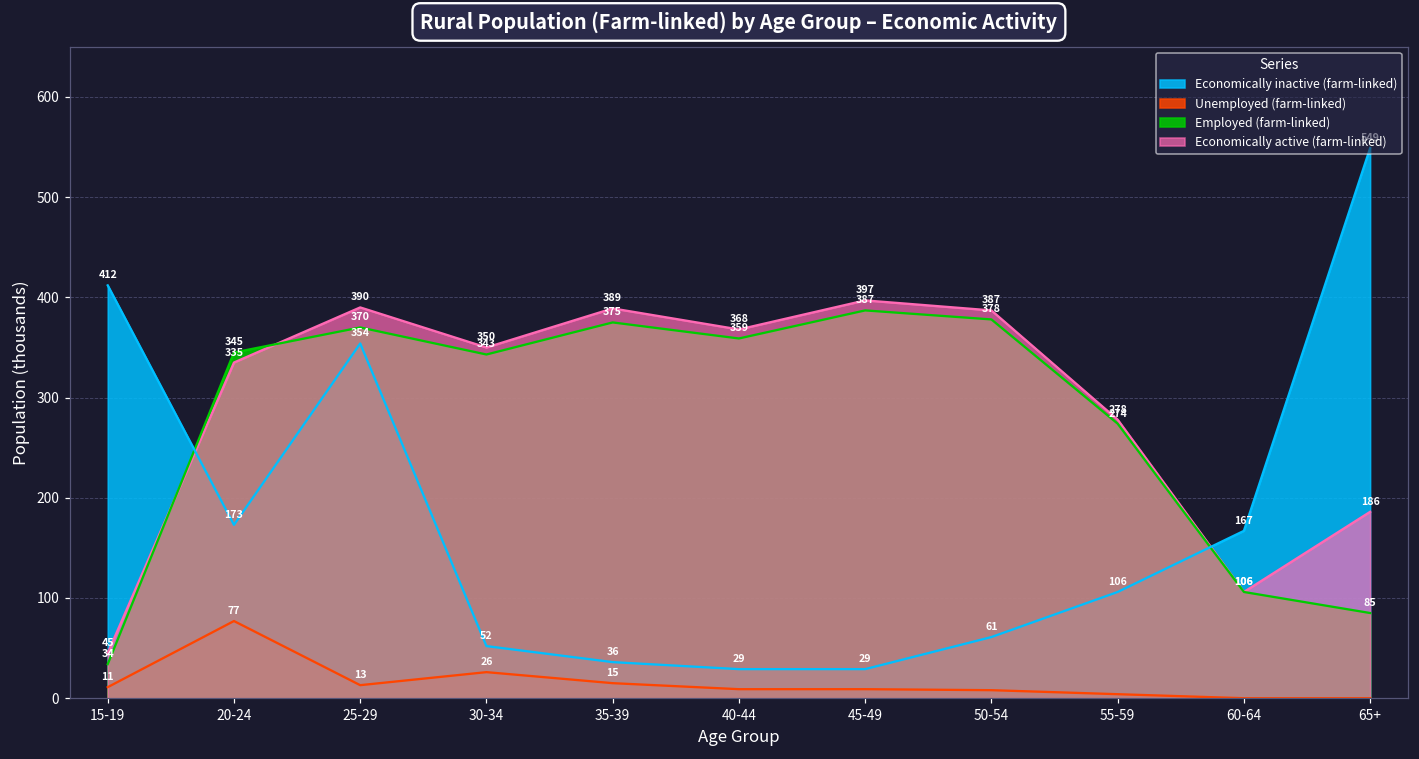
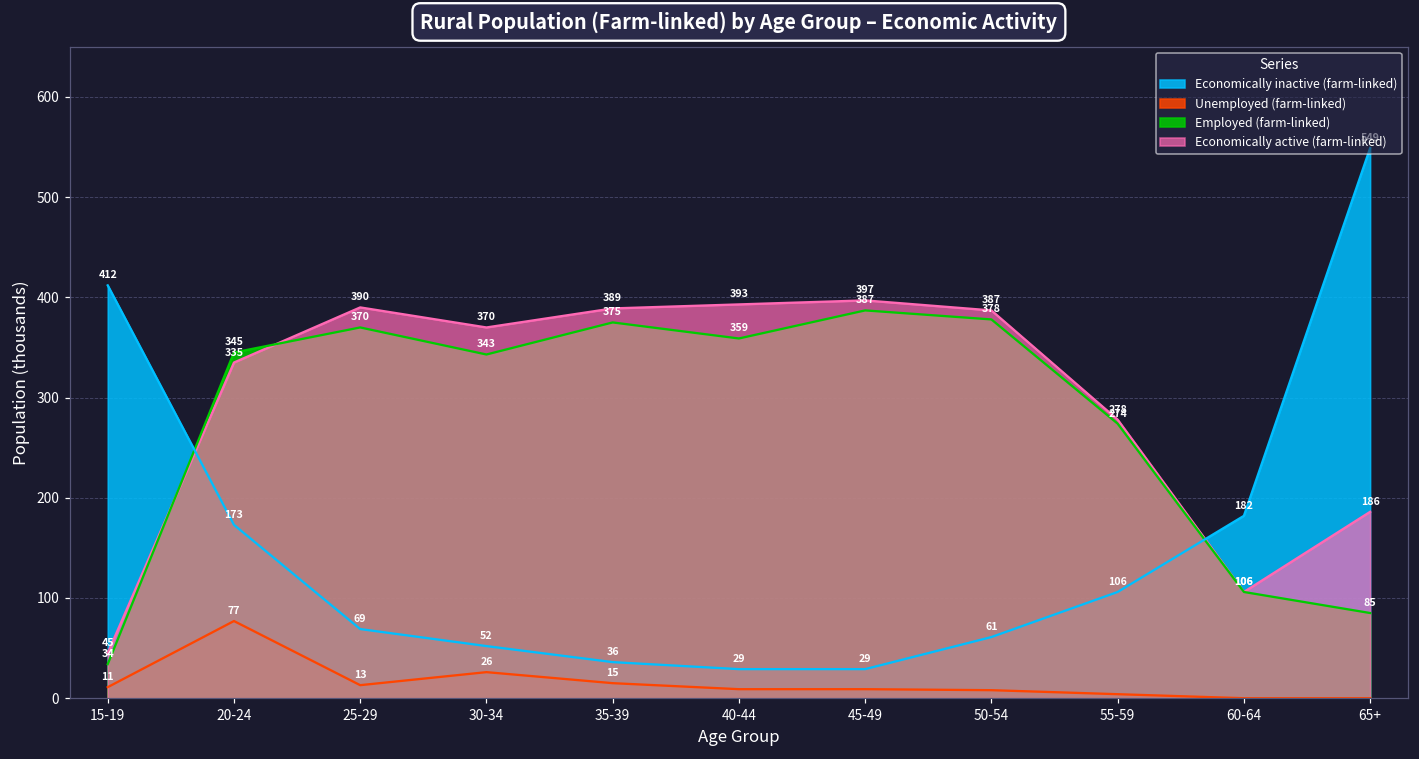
  {
    "Economically inactive (farm-linked)": {
      "15-19": 412,
      "20-24": 173,
-     "25-29": 354,
+     "25-29": 69,
      "30-34": 52,
      "35-39": 36,
      "40-44": 29,
      "45-49": 29,
      "50-54": 61,
      "55-59": 106,
-     "60-64": 167
+     "60-64": 182
    },
    "Unemployed (farm-linked)": {
      "15-19": 11,
      "20-24": 77,
      "25-29": 13,
      "30-34": 26,
      "35-39": 15
    },
    "Employed (farm-linked)": {
      "20-24": 345,
      "25-29": 370,
      "65+": 85
    },
    "Economically active (farm-linked)": {
      "15-19": 45,
      "25-29": 390,
-     "30-34": 350,
+     "30-34": 370,
      "35-39": 389,
-     "40-44": 368,
+     "40-44": 393,
      "45-49": 397,
      "65+": 186
    }
  }
